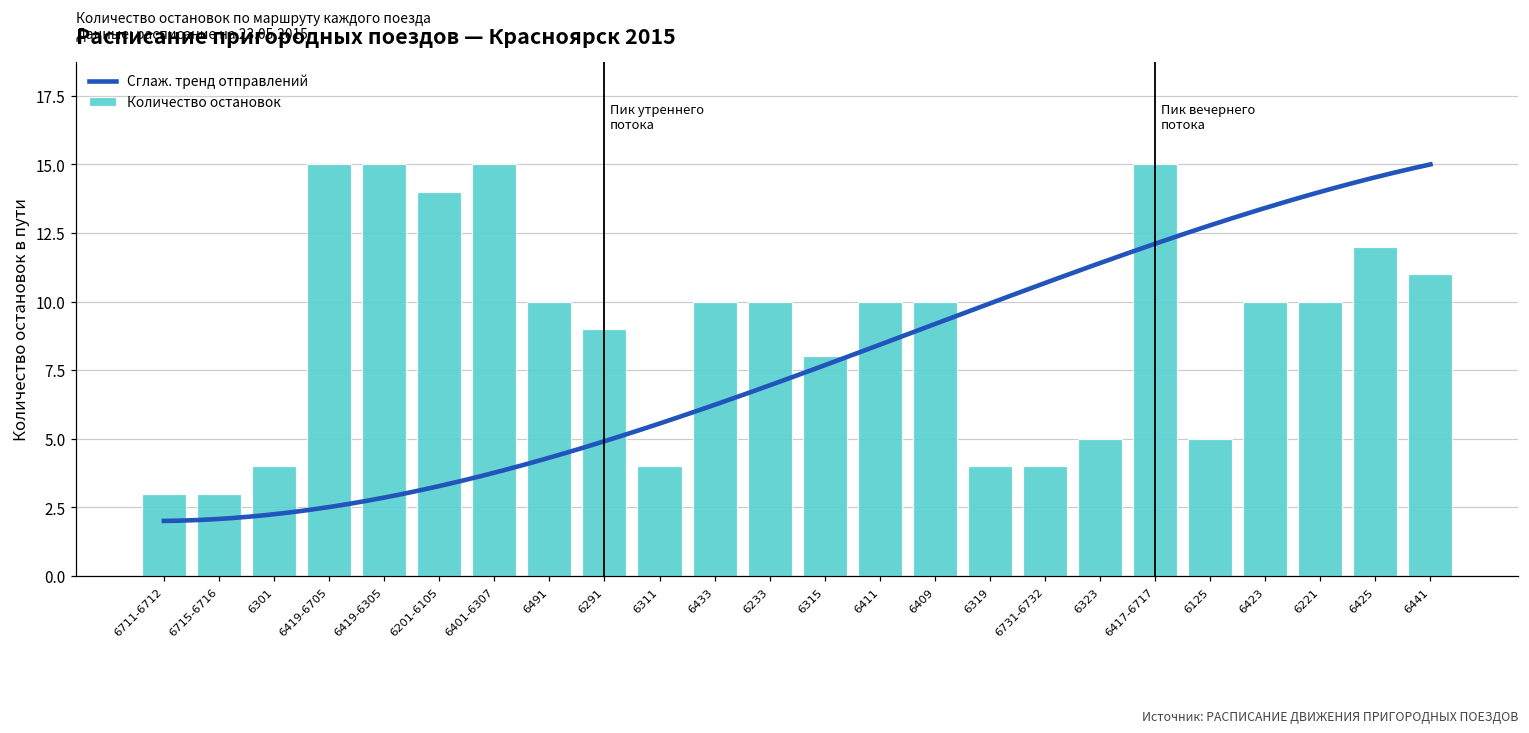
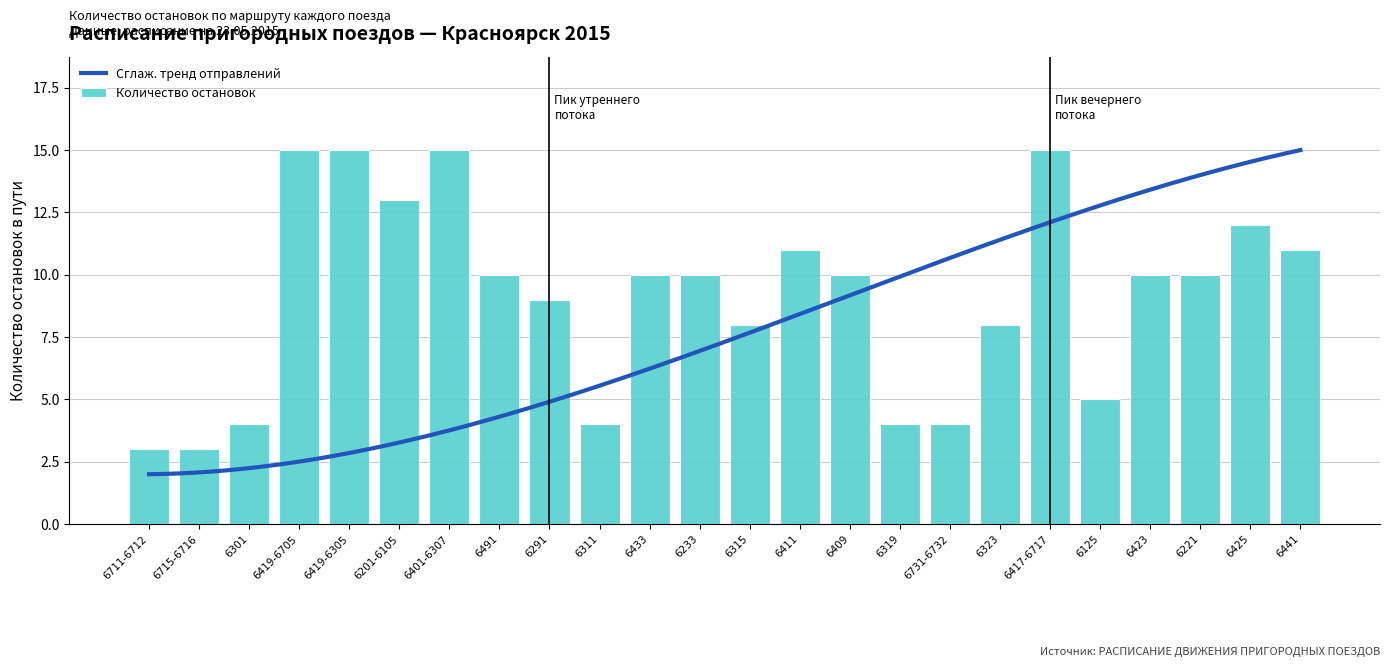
  {
    "Сглаж. тренд отправлений": {
      "6711-6712": 2,
      "6715-6716": 2,
      "6301": 2.2,
      "6419-6705": 2.5,
      "6419-6305": 2.9,
      "6201-6105": 3.3,
      "6401-6307": 3.8,
      "6491": 4.3,
      "6291": 5,
      "6311": 5.6,
      "6433": 6.2,
      "6233": 7,
      "6315": 7.7,
      "6411": 8.4,
      "6409": 9.2,
      "6319": 10,
      "6731-6732": 10.7,
      "6323": 11.4,
      "6417-6717": 12.1,
      "6125": 12.8,
      "6423": 13.4,
      "6221": 14,
      "6425": 14.5,
      "6441": 15
    },
    "Количество остановок": {
      "6711-6712": 3,
      "6715-6716": 3,
      "6301": 4,
      "6419-6705": 15,
      "6419-6305": 15,
-     "6201-6105": 14,
+     "6201-6105": 13,
      "6401-6307": 15,
      "6491": 10,
      "6291": 9,
      "6311": 4,
      "6433": 10,
      "6233": 10,
      "6315": 8,
-     "6411": 10,
+     "6411": 11,
      "6409": 10,
      "6319": 4,
      "6731-6732": 4,
-     "6323": 5,
+     "6323": 8,
      "6417-6717": 15,
      "6125": 5,
      "6423": 10,
      "6221": 10,
      "6425": 12,
      "6441": 11
    }
  }
